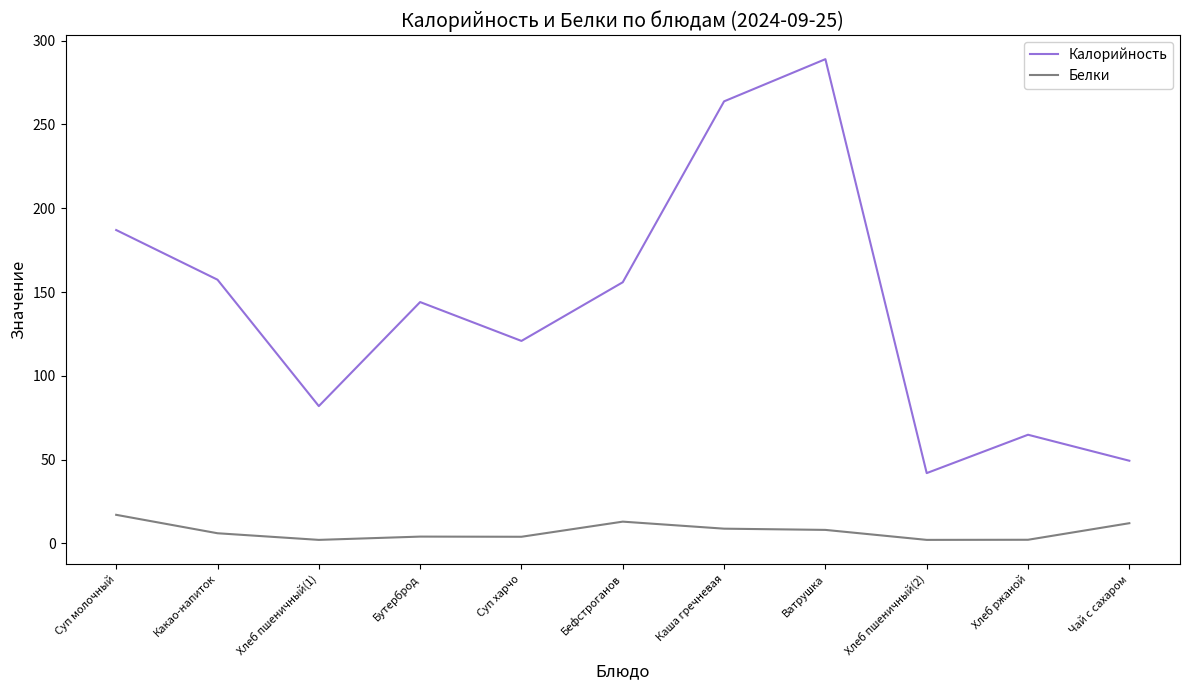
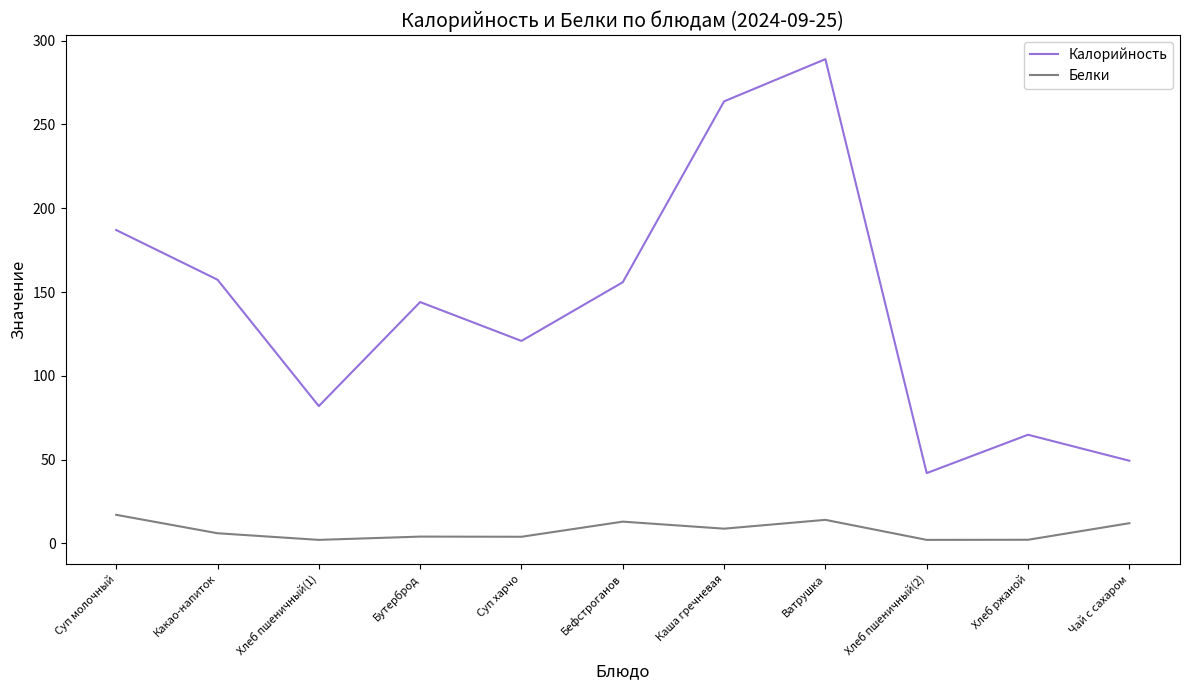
  {
    "Калорийность": {
      "Суп молочный": 187,
      "Какао-напиток": 157,
      "Хлеб пшеничный(1)": 82,
      "Бутерброд": 144,
      "Суп харчо": 121,
      "Бефстроганов": 156,
      "Каша гречневая": 264,
      "Ватрушка": 289,
      "Хлеб пшеничный(2)": 42,
      "Хлеб ржаной": 65,
      "Чай с сахаром": 49
    },
    "Белки": {
      "Суп молочный": 17,
      "Какао-напиток": 6,
      "Хлеб пшеничный(1)": 2,
      "Бутерброд": 4,
      "Суп харчо": 4,
      "Бефстроганов": 13,
      "Каша гречневая": 9,
-     "Ватрушка": 8,
+     "Ватрушка": 14,
      "Хлеб пшеничный(2)": 2,
      "Хлеб ржаной": 2,
      "Чай с сахаром": 12
    }
  }
